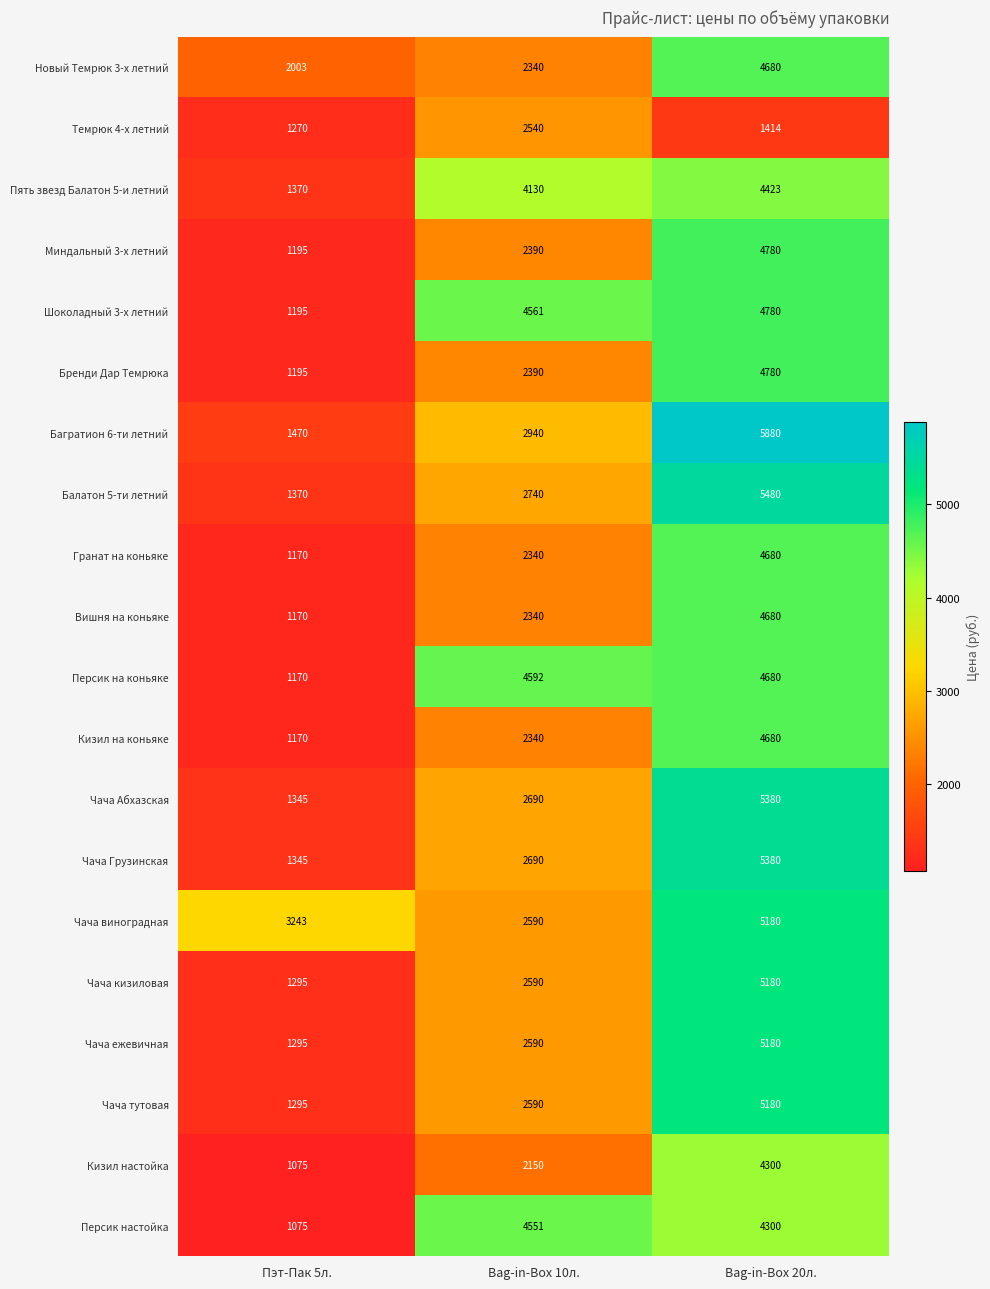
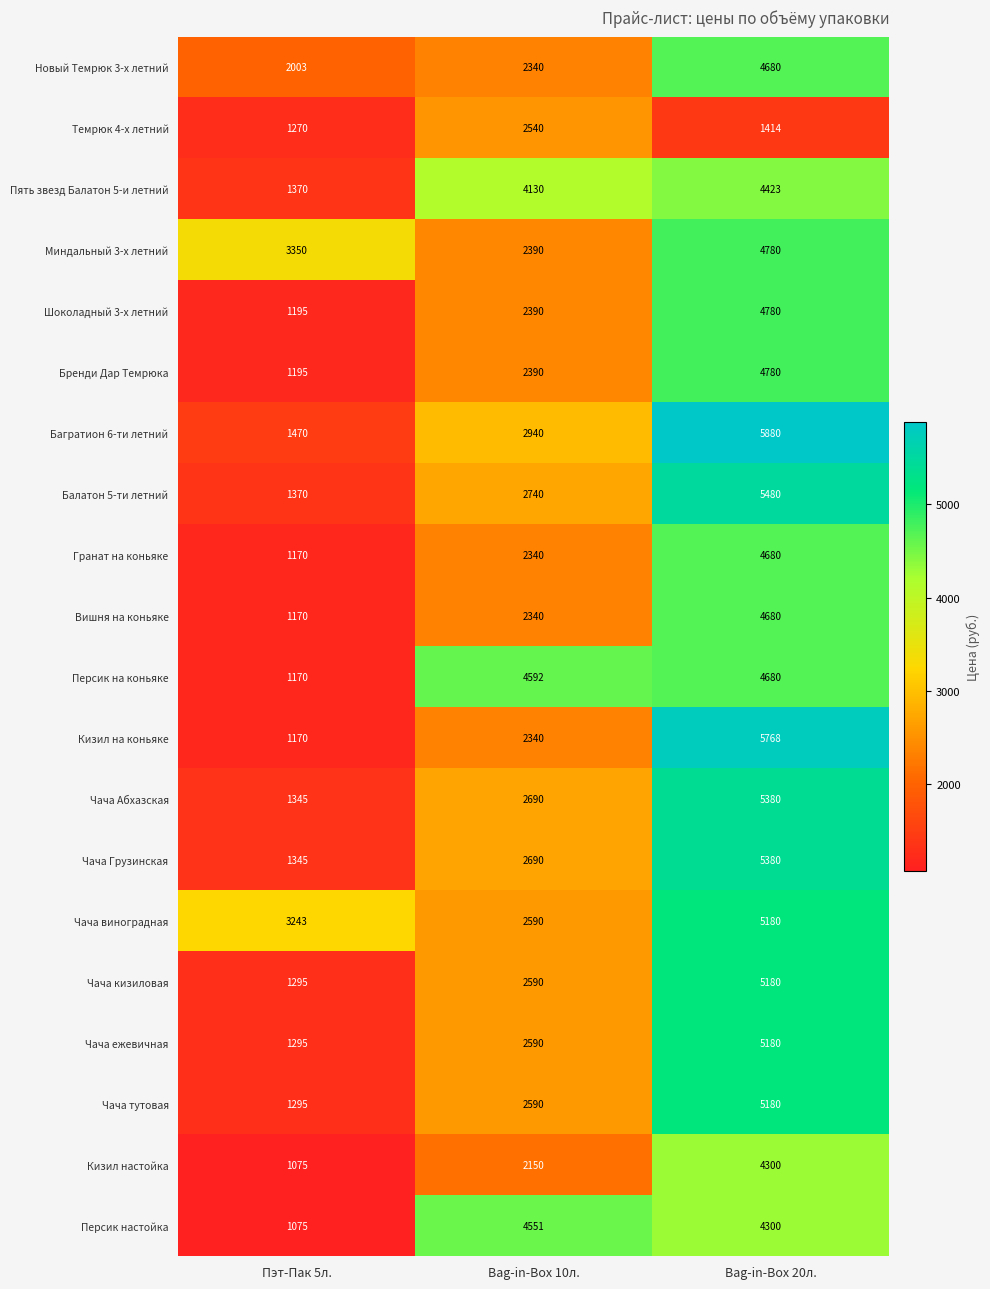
  {
    "Новый Темрюк 3-х летний": {
      "Пэт-Пак 5л.": 2003,
      "Bag-in-Box 10л.": 2340,
      "Bag-in-Box 20л.": 4680
    },
    "Темрюк 4-х летний": {
      "Пэт-Пак 5л.": 1270,
      "Bag-in-Box 10л.": 2540,
      "Bag-in-Box 20л.": 1414
    },
    "Пять звезд Балатон 5-и летний": {
      "Пэт-Пак 5л.": 1370,
      "Bag-in-Box 10л.": 4130,
      "Bag-in-Box 20л.": 4423
    },
    "Миндальный 3-х летний": {
-     "Пэт-Пак 5л.": 1195,
+     "Пэт-Пак 5л.": 3350,
      "Bag-in-Box 10л.": 2390,
      "Bag-in-Box 20л.": 4780
    },
    "Шоколадный 3-х летний": {
      "Пэт-Пак 5л.": 1195,
-     "Bag-in-Box 10л.": 4561,
+     "Bag-in-Box 10л.": 2390,
      "Bag-in-Box 20л.": 4780
    },
    "Бренди Дар Темрюка": {
      "Пэт-Пак 5л.": 1195,
      "Bag-in-Box 10л.": 2390,
      "Bag-in-Box 20л.": 4780
    },
    "Багратион 6-ти летний": {
      "Пэт-Пак 5л.": 1470,
      "Bag-in-Box 10л.": 2940,
      "Bag-in-Box 20л.": 5880
    },
    "Балатон 5-ти летний": {
      "Пэт-Пак 5л.": 1370,
      "Bag-in-Box 10л.": 2740,
      "Bag-in-Box 20л.": 5480
    },
    "Гранат на коньяке": {
      "Пэт-Пак 5л.": 1170,
      "Bag-in-Box 10л.": 2340,
      "Bag-in-Box 20л.": 4680
    },
    "Вишня на коньяке": {
      "Пэт-Пак 5л.": 1170,
      "Bag-in-Box 10л.": 2340,
      "Bag-in-Box 20л.": 4680
    },
    "Персик на коньяке": {
      "Пэт-Пак 5л.": 1170,
      "Bag-in-Box 10л.": 4592,
      "Bag-in-Box 20л.": 4680
    },
    "Кизил на коньяке": {
      "Пэт-Пак 5л.": 1170,
      "Bag-in-Box 10л.": 2340,
-     "Bag-in-Box 20л.": 4680
+     "Bag-in-Box 20л.": 5768
    },
    "Чача Абхазская": {
      "Пэт-Пак 5л.": 1345,
      "Bag-in-Box 10л.": 2690,
      "Bag-in-Box 20л.": 5380
    },
    "Чача Грузинская": {
      "Пэт-Пак 5л.": 1345,
      "Bag-in-Box 10л.": 2690,
      "Bag-in-Box 20л.": 5380
    },
    "Чача виноградная": {
      "Пэт-Пак 5л.": 3243,
      "Bag-in-Box 10л.": 2590,
      "Bag-in-Box 20л.": 5180
    },
    "Чача кизиловая": {
      "Пэт-Пак 5л.": 1295,
      "Bag-in-Box 10л.": 2590,
      "Bag-in-Box 20л.": 5180
    },
    "Чача ежевичная": {
      "Пэт-Пак 5л.": 1295,
      "Bag-in-Box 10л.": 2590,
      "Bag-in-Box 20л.": 5180
    },
    "Чача тутовая": {
      "Пэт-Пак 5л.": 1295,
      "Bag-in-Box 10л.": 2590,
      "Bag-in-Box 20л.": 5180
    },
    "Кизил настойка": {
      "Пэт-Пак 5л.": 1075,
      "Bag-in-Box 10л.": 2150,
      "Bag-in-Box 20л.": 4300
    },
    "Персик настойка": {
      "Пэт-Пак 5л.": 1075,
      "Bag-in-Box 10л.": 4551,
      "Bag-in-Box 20л.": 4300
    }
  }
